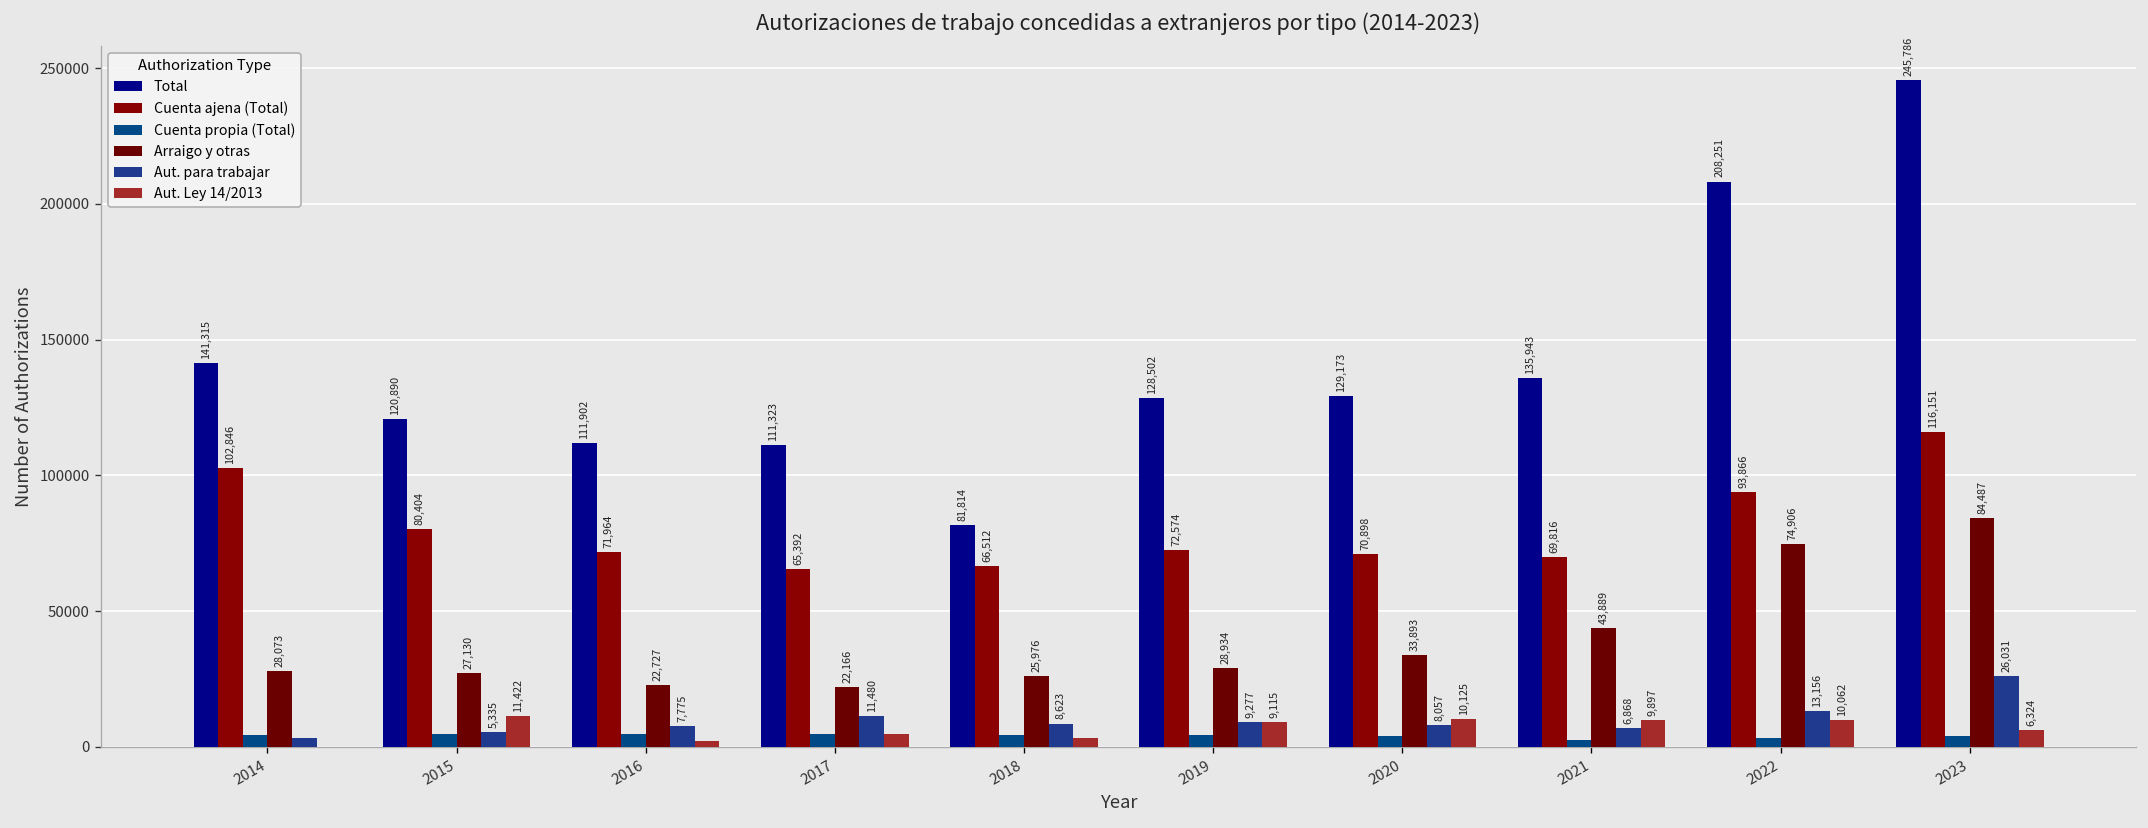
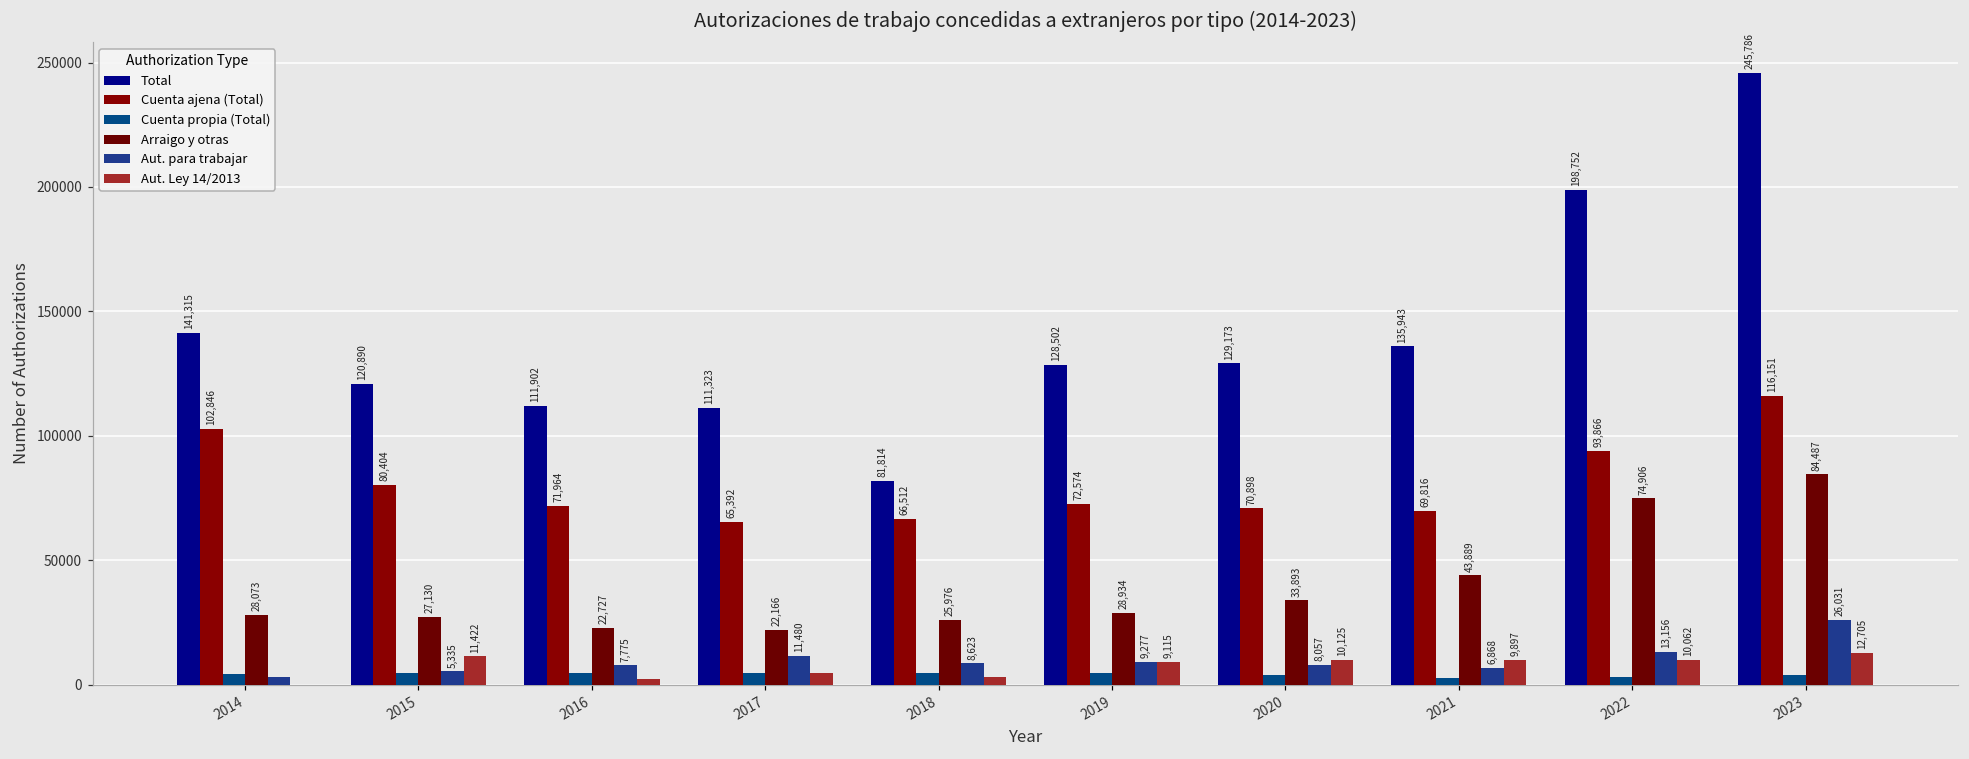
  {
    "Total": {
      "2014": "141,315",
      "2015": "120,890",
      "2016": "111,902",
      "2017": "111,323",
      "2018": "81,814",
      "2019": "128,502",
      "2020": "129,173",
      "2021": "135,943",
-     "2022": "208,251",
+     "2022": "198,752",
      "2023": "245,786"
    },
    "Aut. Ley 14/2013": {
      "2015": "11,422",
      "2019": "9,115",
      "2020": "10,125",
      "2021": "9,897",
      "2022": "10,062",
-     "2023": "6,324"
+     "2023": "12,705"
    }
  }
